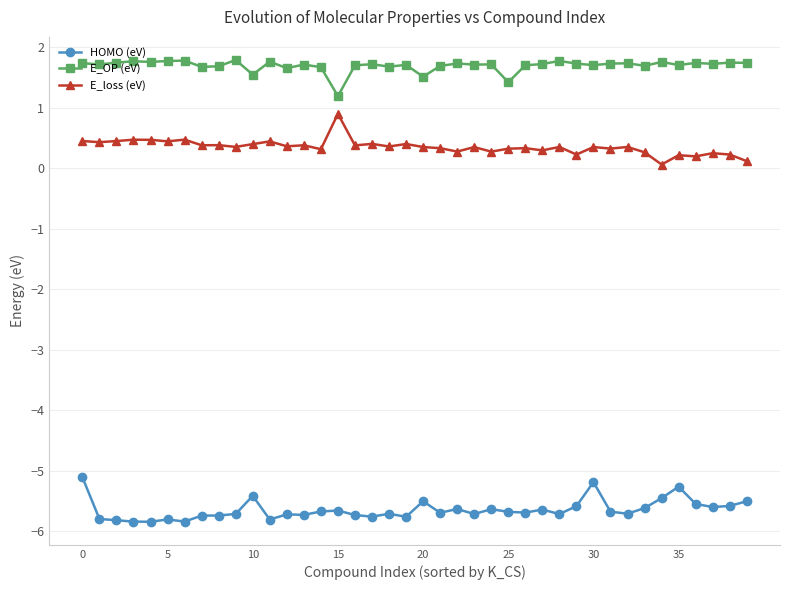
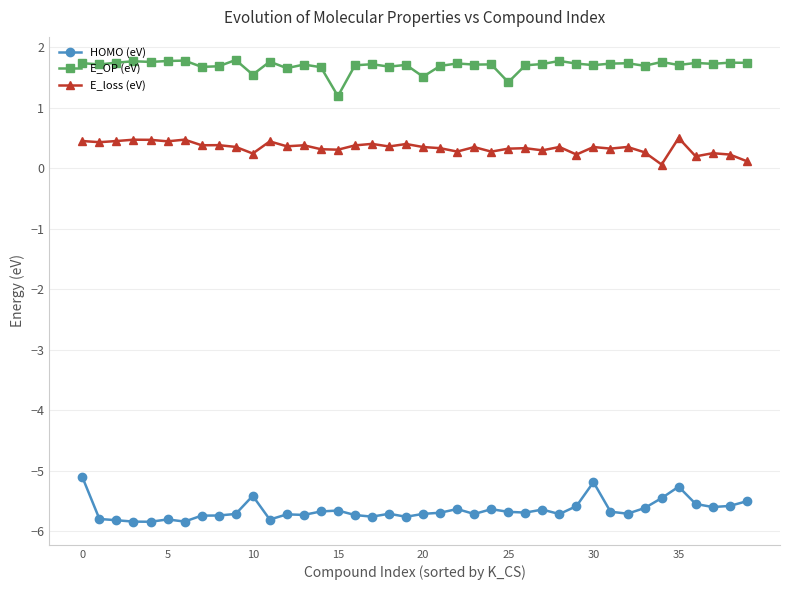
  {
    "HOMO (eV)": {
      "0": -5.1,
      "5": -5.8,
      "10": -5.4,
      "15": -5.7,
-     "20": -5.5,
+     "20": -5.7,
      "25": -5.7,
      "30": -5.2,
      "35": -5.3
    },
    "E_OP (eV)": {
      "0": 1.7,
      "5": 1.8,
      "10": 1.5,
      "15": 1.2,
      "20": 1.5,
      "25": 1.4,
      "30": 1.7,
      "35": 1.7
    },
    "E_loss (eV)": {
      "0": 0.4,
      "5": 0.4,
-     "10": 0.4,
-     "15": 0.9,
+     "10": 0.2,
+     "15": 0.3,
      "20": 0.3,
      "25": 0.3,
      "30": 0.3,
-     "35": 0.2
+     "35": 0.5
    }
  }
